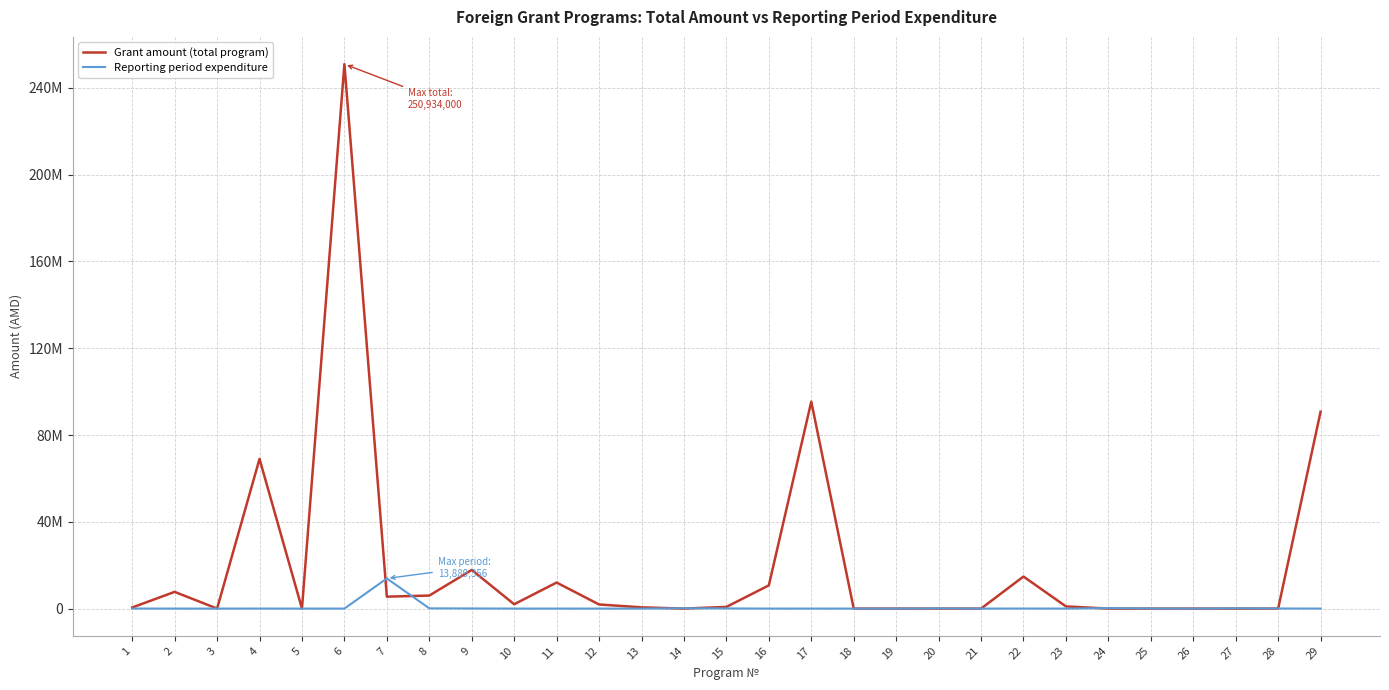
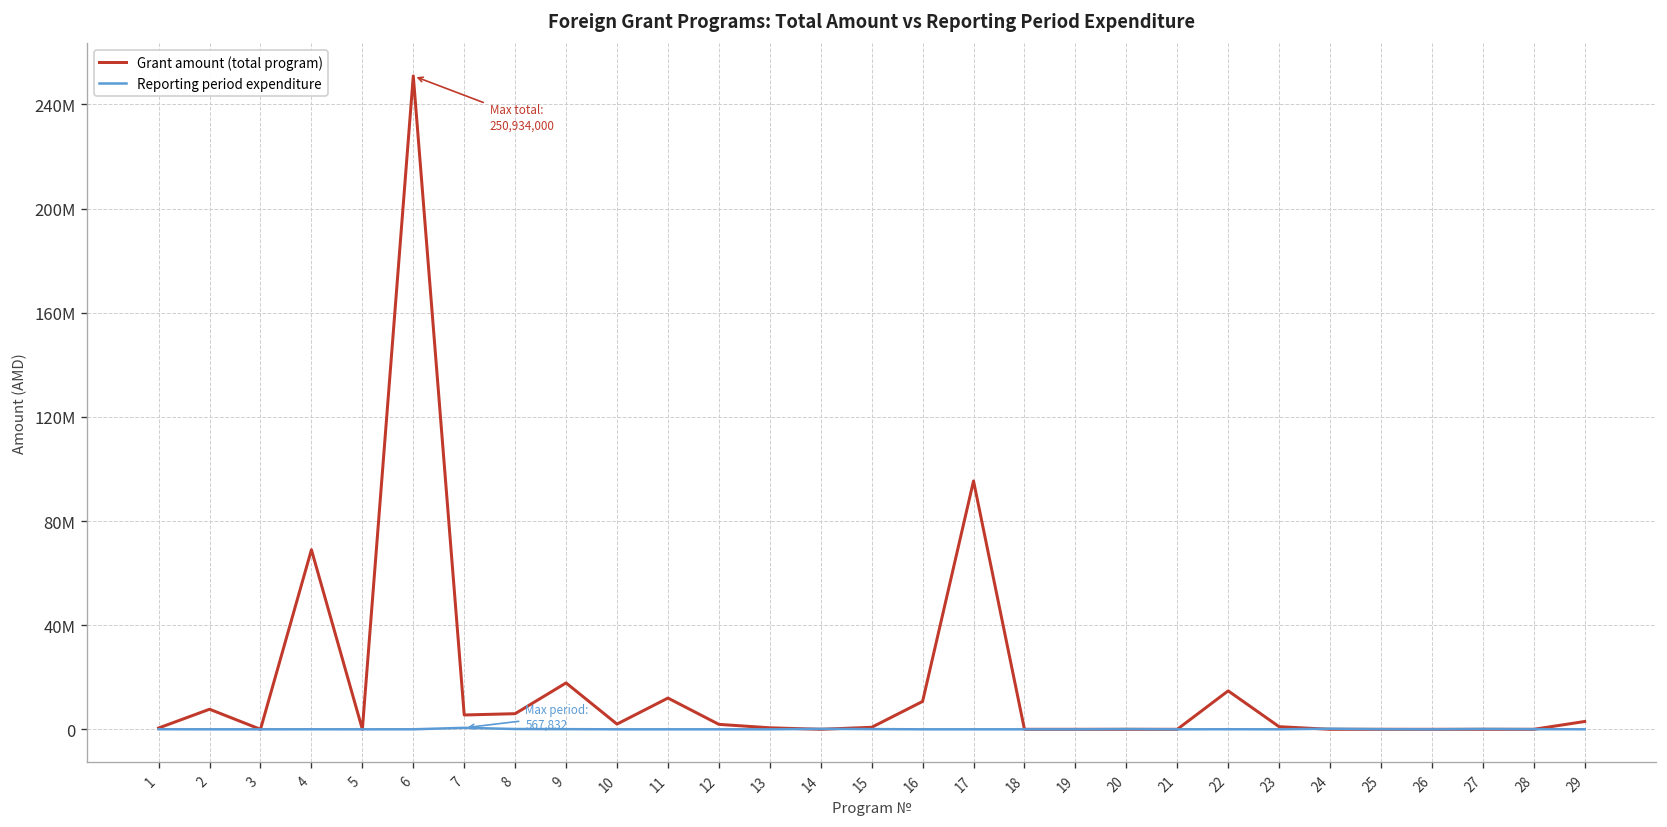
  {
    "Grant amount (total program)": {
      "2": "8000000",
      "4": "69000000",
      "7": "6000000",
      "9": "18000000",
      "10": "2000000",
      "11": "12000000",
      "12": "2000000",
      "16": "11000000",
      "17": "95000000",
      "22": "15000000",
-     "29": "91000000"
+     "29": "3000000"
    },
    "Reporting period expenditure": {
-     "7": "13,889,356"
+     "7": "567,832"
    }
  }
